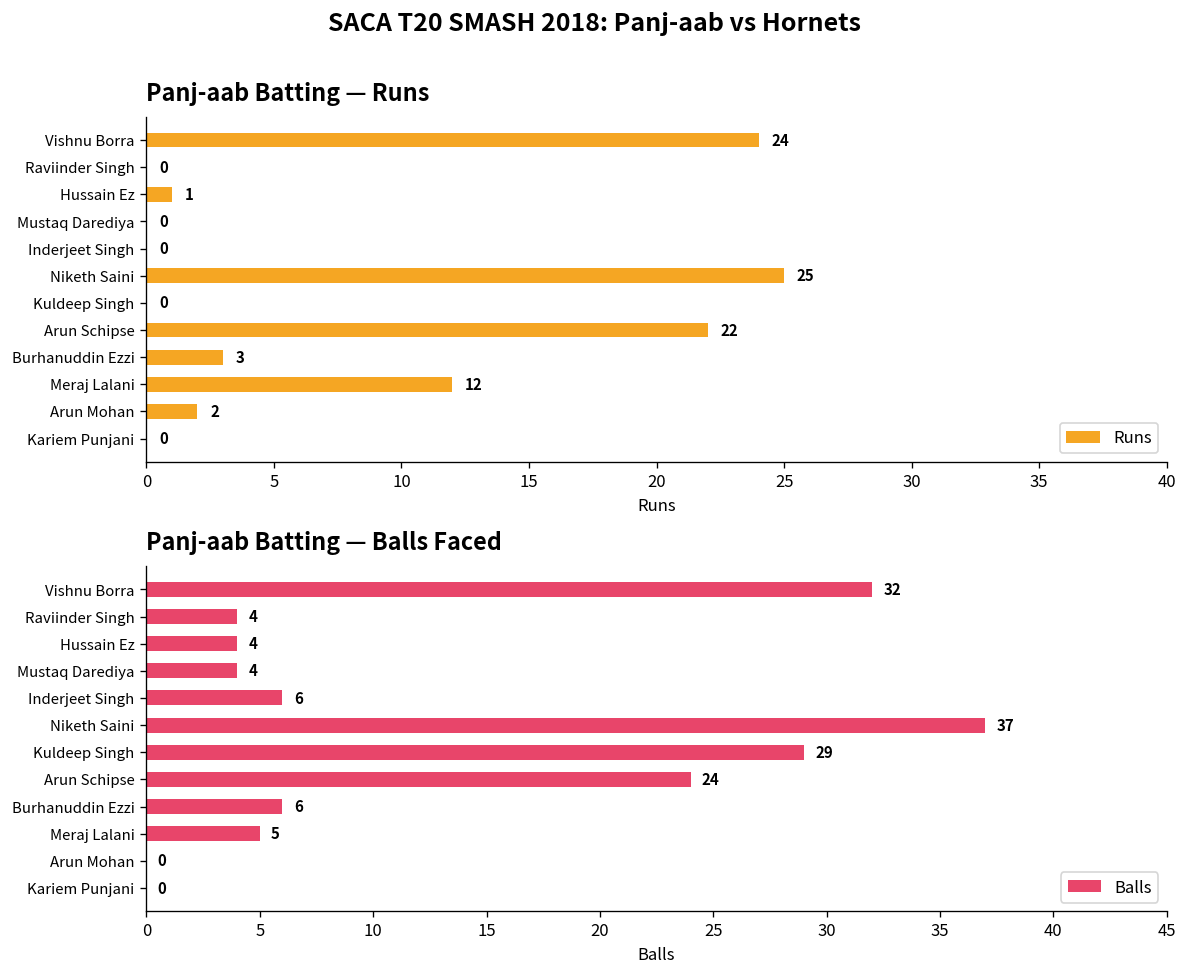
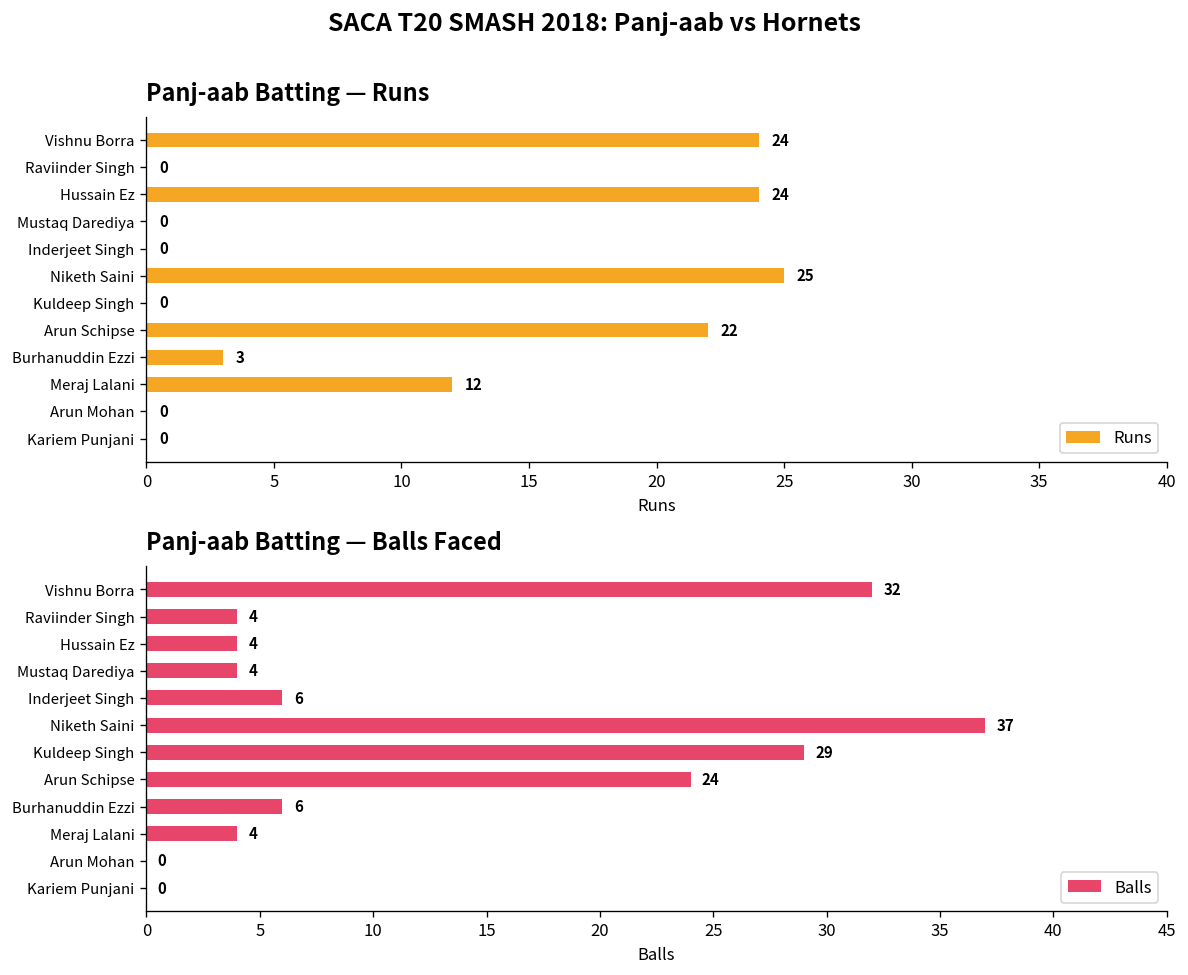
  {
    "Panj-aab Batting — Runs": {
      "Vishnu Borra": 24,
      "Raviinder Singh": 0,
-     "Hussain Ez": 1,
+     "Hussain Ez": 24,
      "Mustaq Darediya": 0,
      "Inderjeet Singh": 0,
      "Niketh Saini": 25,
      "Kuldeep Singh": 0,
      "Arun Schipse": 22,
      "Burhanuddin Ezzi": 3,
      "Meraj Lalani": 12,
-     "Arun Mohan": 2,
+     "Arun Mohan": 0,
      "Kariem Punjani": 0
    },
    "Panj-aab Batting — Balls Faced": {
      "Vishnu Borra": 32,
      "Raviinder Singh": 4,
      "Hussain Ez": 4,
      "Mustaq Darediya": 4,
      "Inderjeet Singh": 6,
      "Niketh Saini": 37,
      "Kuldeep Singh": 29,
      "Arun Schipse": 24,
      "Burhanuddin Ezzi": 6,
-     "Meraj Lalani": 5,
+     "Meraj Lalani": 4,
      "Arun Mohan": 0,
      "Kariem Punjani": 0
    }
  }
